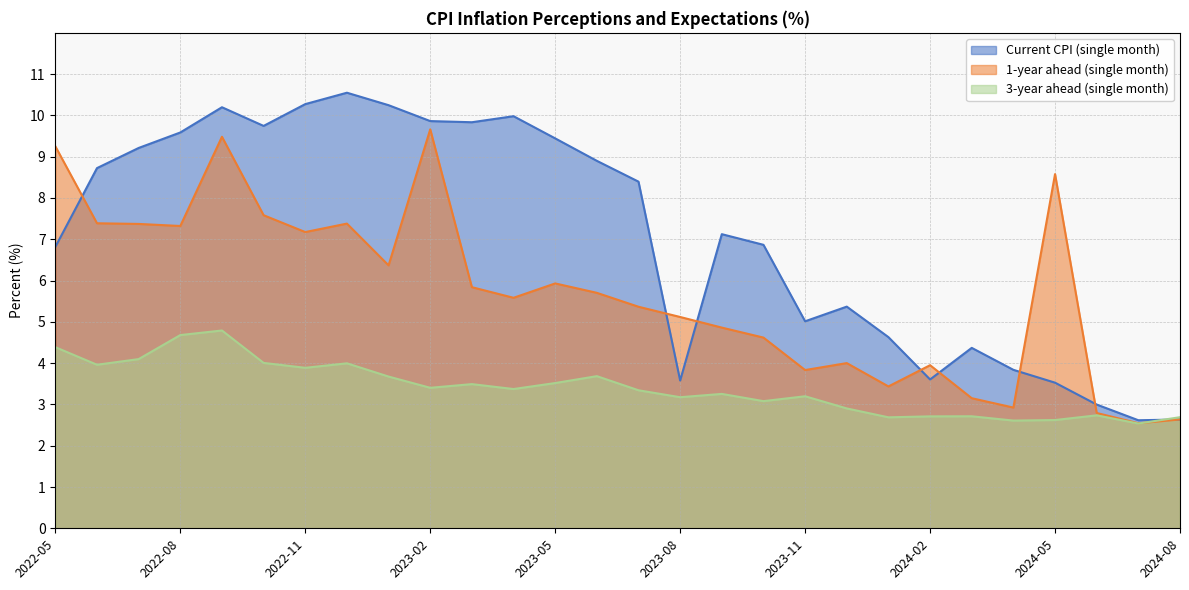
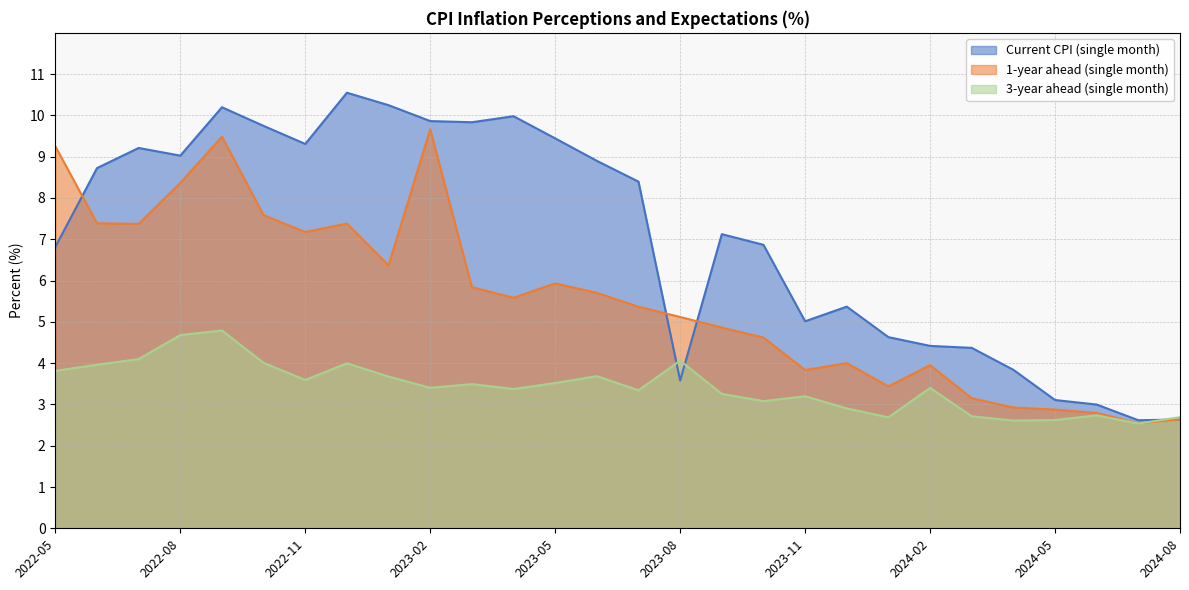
  {
    "Current CPI (single month)": {
      "2022-05": 6.8,
-     "2022-08": 9.6,
-     "2022-11": 10.3,
+     "2022-08": 9.0,
+     "2022-11": 9.3,
      "2023-02": 9.9,
      "2023-05": 9.4,
      "2023-08": 3.6,
      "2023-11": 5.0,
-     "2024-02": 3.6,
-     "2024-05": 3.5
+     "2024-02": 4.4,
+     "2024-05": 3.1
    },
    "1-year ahead (single month)": {
      "2022-05": 9.3,
-     "2022-08": 7.3,
+     "2022-08": 8.4,
      "2022-11": 7.2,
      "2023-02": 9.7,
      "2023-05": 5.9,
      "2023-08": 5.1,
      "2023-11": 3.8,
      "2024-02": 4.0,
-     "2024-05": 8.6
+     "2024-05": 2.9
    },
    "3-year ahead (single month)": {
-     "2022-05": 4.4,
+     "2022-05": 3.8,
      "2022-08": 4.7,
-     "2022-11": 3.9,
+     "2022-11": 3.6,
      "2023-02": 3.4,
      "2023-05": 3.5,
-     "2023-08": 3.2,
+     "2023-08": 4.1,
      "2023-11": 3.2,
-     "2024-02": 2.7,
+     "2024-02": 3.4,
      "2024-05": 2.6
    }
  }
